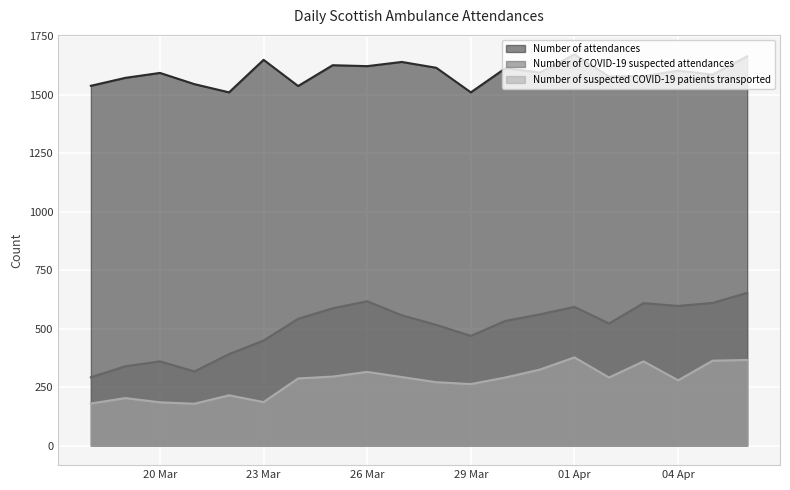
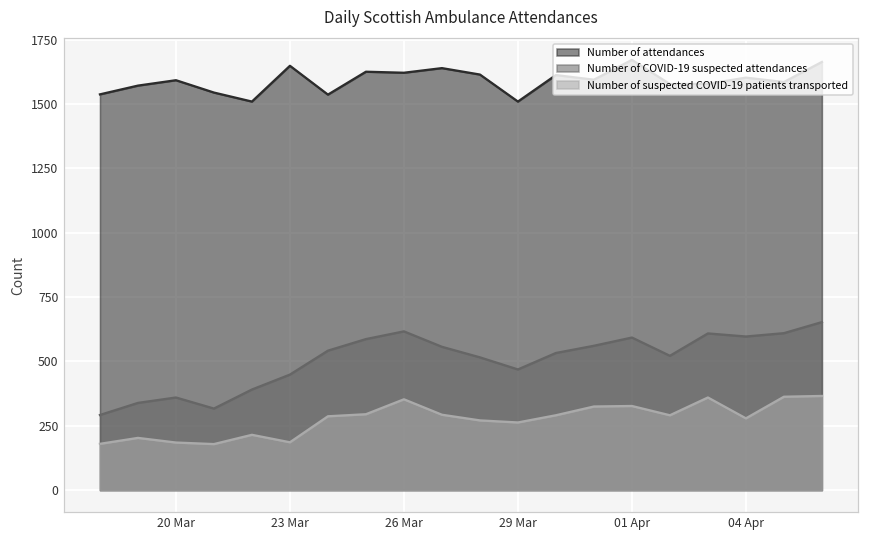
  {
    "Number of attendances": {
      "20 Mar": 1590,
      "23 Mar": 1650,
      "26 Mar": 1620,
      "29 Mar": 1510
    },
    "Number of COVID-19 suspected attendances": {
      "20 Mar": 360,
      "23 Mar": 450,
      "26 Mar": 620,
      "29 Mar": 470,
      "01 Apr": 590,
      "04 Apr": 600
    },
    "Number of suspected COVID-19 patients transported": {
      "20 Mar": 190,
      "23 Mar": 190,
-     "26 Mar": 320,
+     "26 Mar": 350,
      "29 Mar": 260,
-     "01 Apr": 380,
+     "01 Apr": 330,
      "04 Apr": 280
    }
  }
